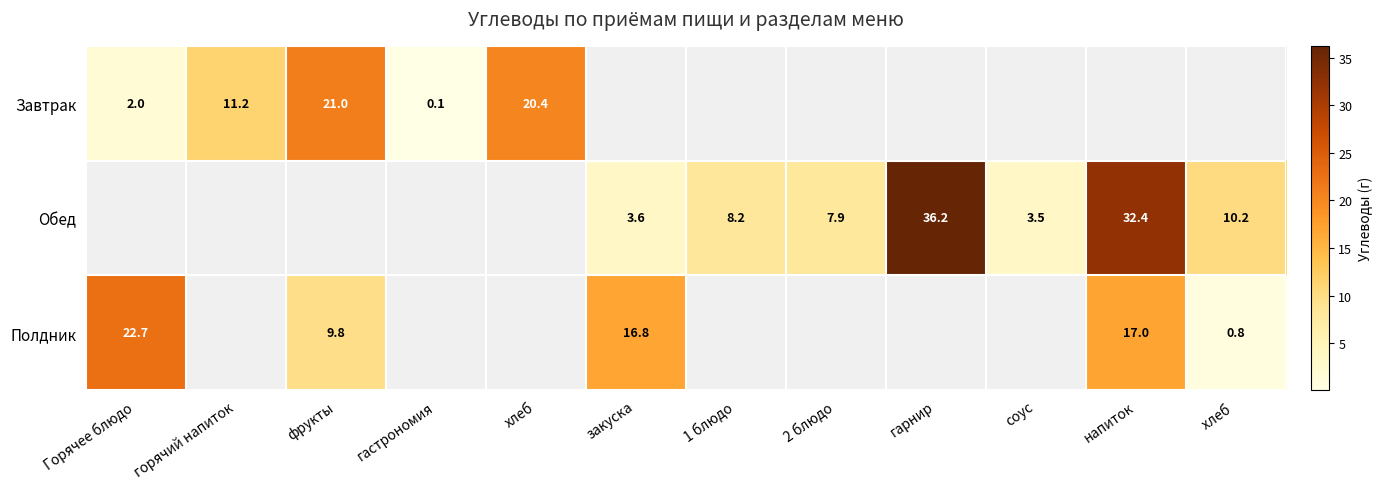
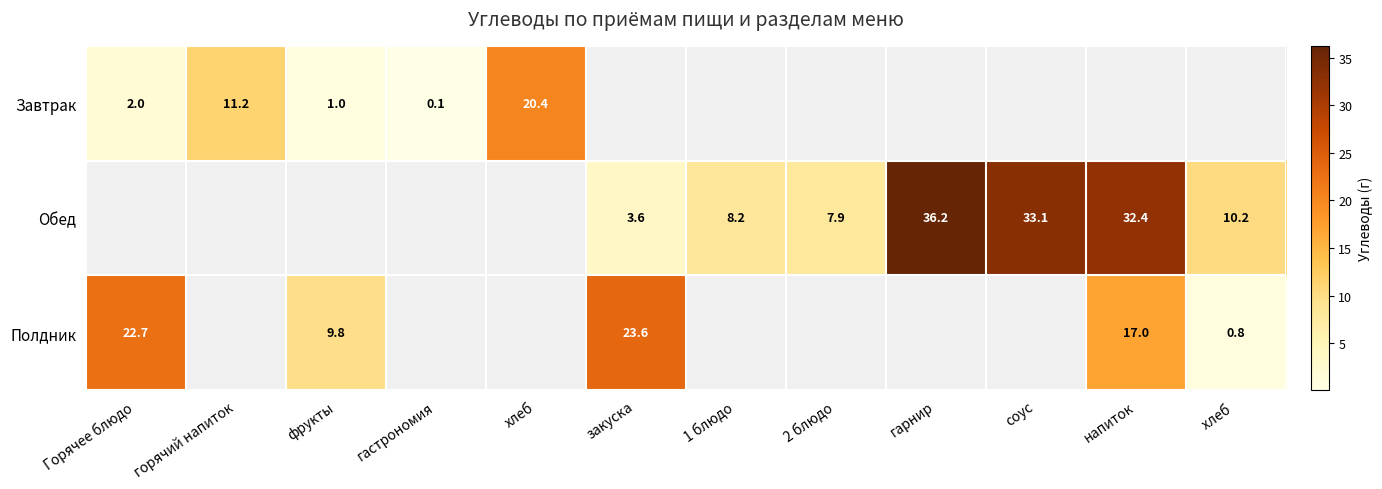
  {
    "Завтрак": {
      "Горячее блюдо": 2.0,
      "горячий напиток": 11.2,
-     "фрукты": 21.0,
+     "фрукты": 1.0,
      "гастрономия": 0.1,
      "хлеб": 20.4
    },
    "Обед": {
      "закуска": 3.6,
      "1 блюдо": 8.2,
      "2 блюдо": 7.9,
      "гарнир": 36.2,
-     "соус": 3.5,
+     "соус": 33.1,
      "напиток": 32.4,
      "хлеб": 10.2
    },
    "Полдник": {
      "Горячее блюдо": 22.7,
      "фрукты": 9.8,
-     "закуска": 16.8,
+     "закуска": 23.6,
      "напиток": 17.0,
      "хлеб": 0.8
    }
  }
